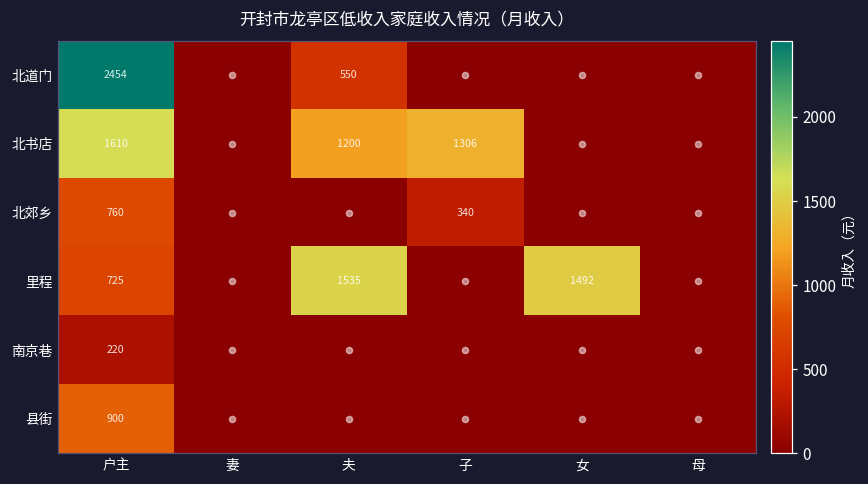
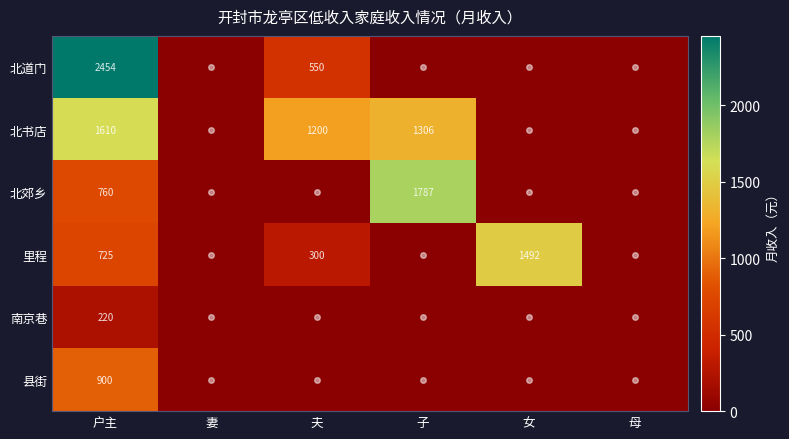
  {
    "北道门": {
      "户主": 2454,
      "夫": 550
    },
    "北书店": {
      "户主": 1610,
      "夫": 1200,
      "子": 1306
    },
    "北郊乡": {
      "户主": 760,
-     "子": 340
+     "子": 1787
    },
    "里程": {
      "户主": 725,
-     "夫": 1535,
+     "夫": 300,
      "女": 1492
    },
    "南京巷": {
      "户主": 220
    },
    "县街": {
      "户主": 900
    }
  }
